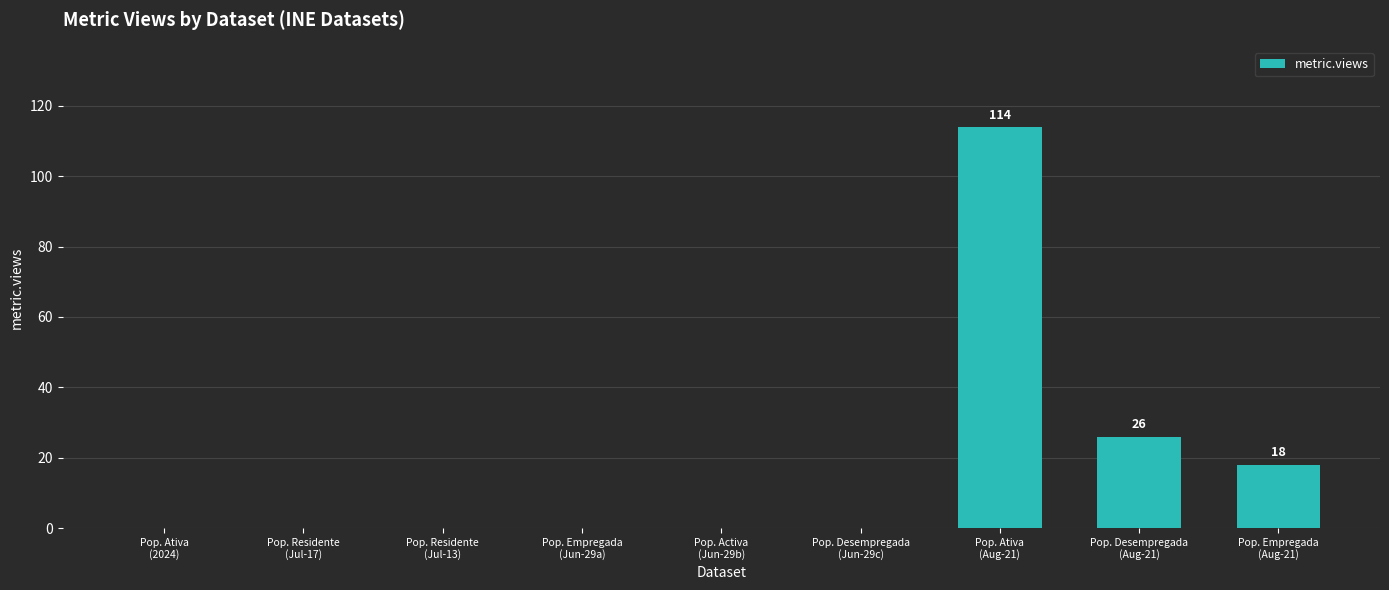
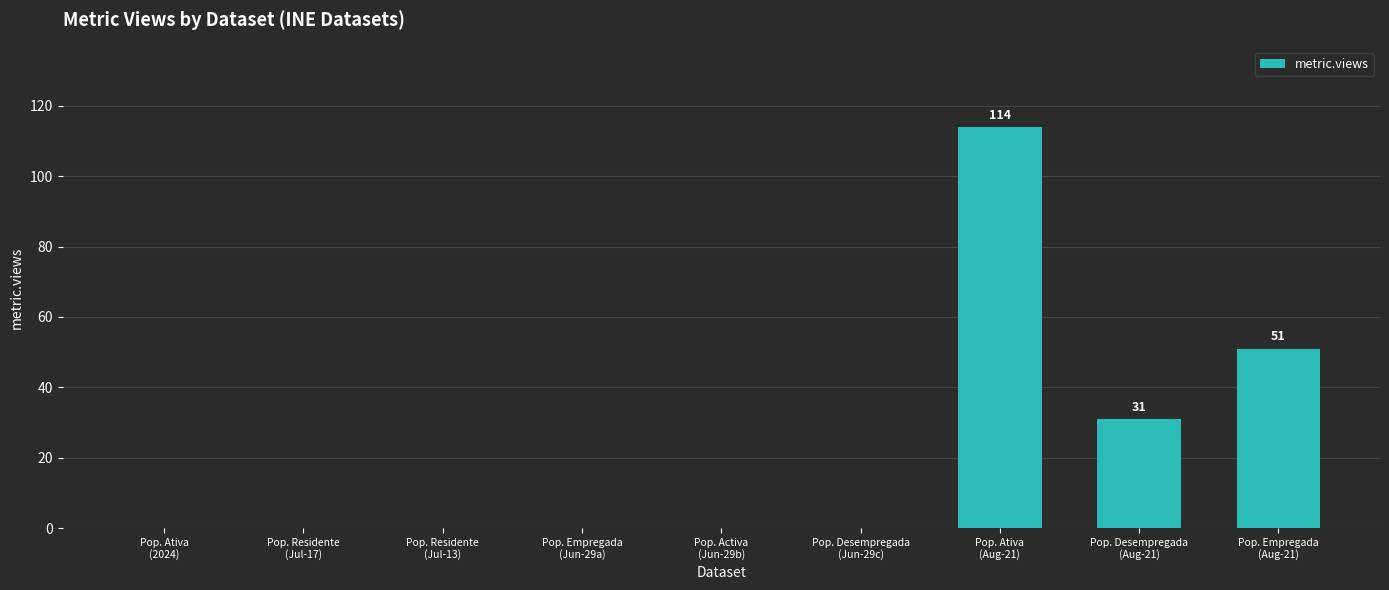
  {
    "Pop. Ativa (Aug-21)": 114,
-   "Pop. Desempregada (Aug-21)": 26,
-   "Pop. Empregada (Aug-21)": 18
+   "Pop. Desempregada (Aug-21)": 31,
+   "Pop. Empregada (Aug-21)": 51
  }
